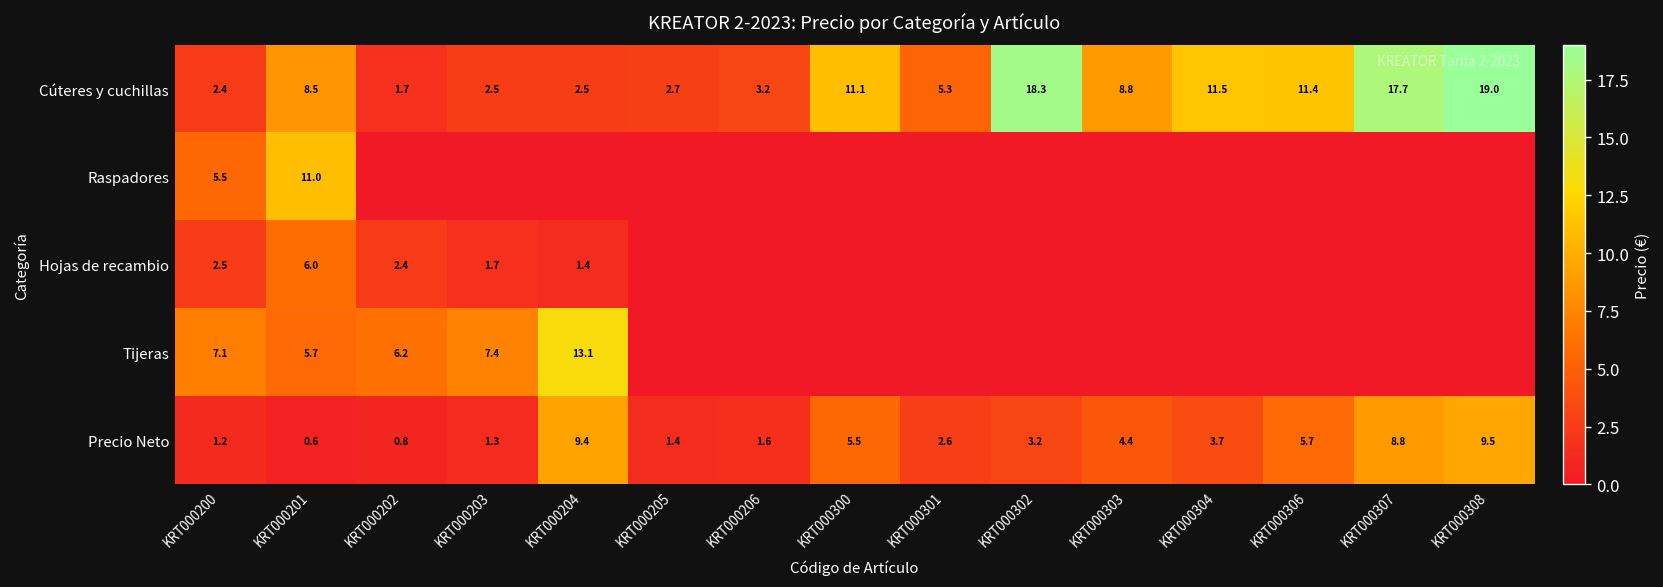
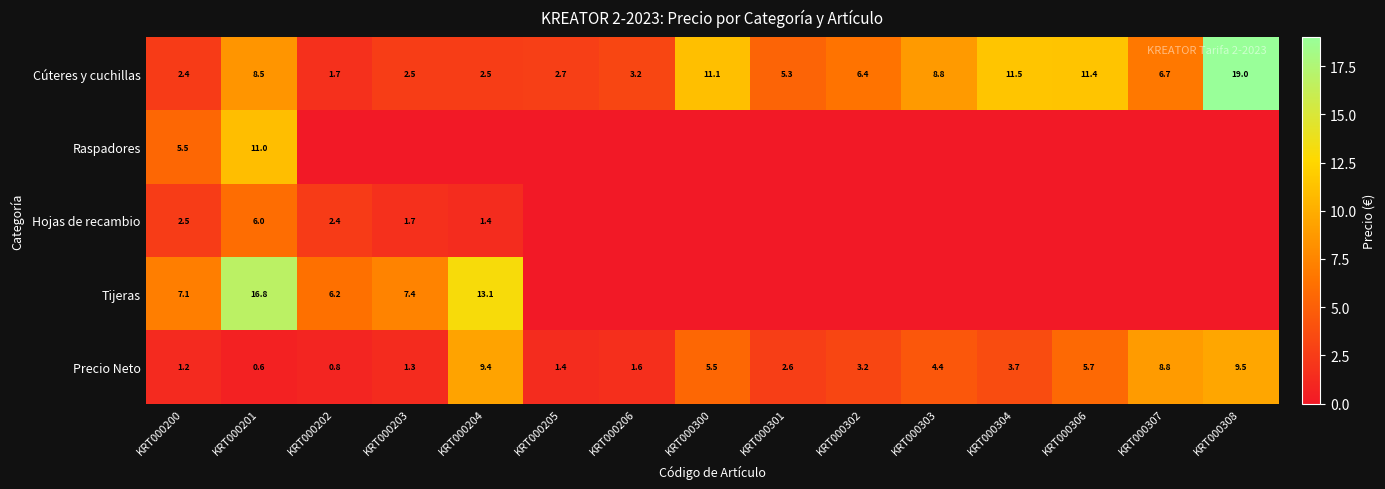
  {
    "Cúteres y cuchillas": {
      "KRT000200": 2.4,
      "KRT000201": 8.5,
      "KRT000202": 1.7,
      "KRT000203": 2.5,
      "KRT000204": 2.5,
      "KRT000205": 2.7,
      "KRT000206": 3.2,
      "KRT000300": 11.1,
      "KRT000301": 5.3,
-     "KRT000302": 18.3,
+     "KRT000302": 6.4,
      "KRT000303": 8.8,
      "KRT000304": 11.5,
      "KRT000306": 11.4,
-     "KRT000307": 17.7
+     "KRT000307": 6.7
    },
    "Raspadores": {
      "KRT000200": 5.5,
      "KRT000201": 11.0
    },
    "Hojas de recambio": {
      "KRT000200": 2.5,
      "KRT000201": 6.0,
      "KRT000202": 2.4,
      "KRT000203": 1.7,
      "KRT000204": 1.4
    },
    "Tijeras": {
      "KRT000200": 7.1,
-     "KRT000201": 5.7,
+     "KRT000201": 16.8,
      "KRT000202": 6.2,
      "KRT000203": 7.4,
      "KRT000204": 13.1
    },
    "Precio Neto": {
      "KRT000200": 1.2,
      "KRT000201": 0.6,
      "KRT000202": 0.8,
      "KRT000203": 1.3,
      "KRT000204": 9.4,
      "KRT000205": 1.4,
      "KRT000206": 1.6,
      "KRT000300": 5.5,
      "KRT000301": 2.6,
      "KRT000302": 3.2,
      "KRT000303": 4.4,
      "KRT000304": 3.7,
      "KRT000306": 5.7,
      "KRT000307": 8.8,
      "KRT000308": 9.5
    }
  }
